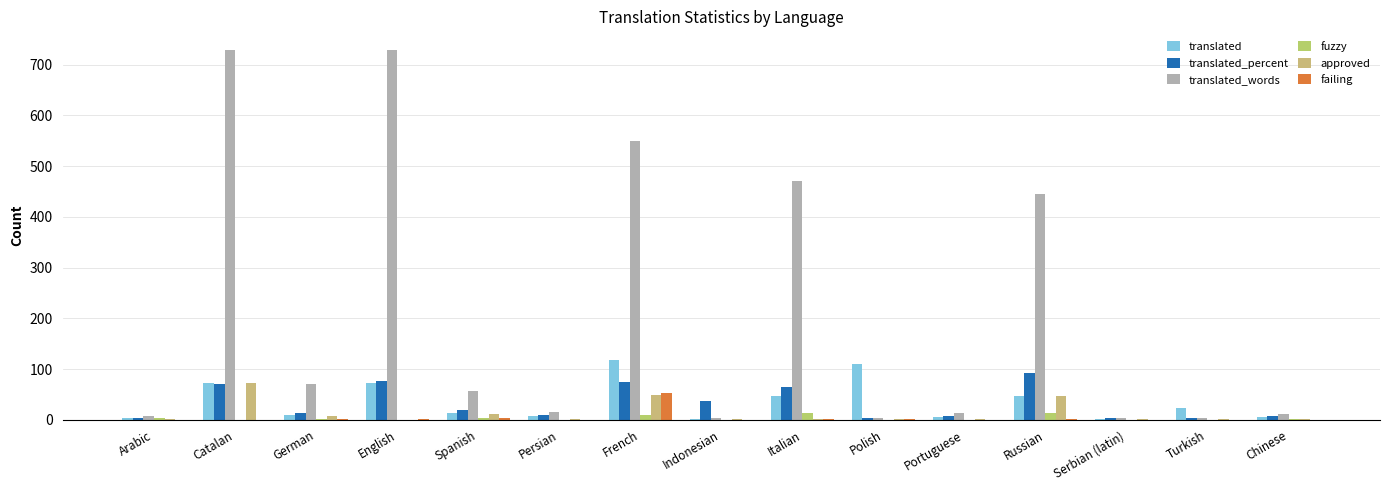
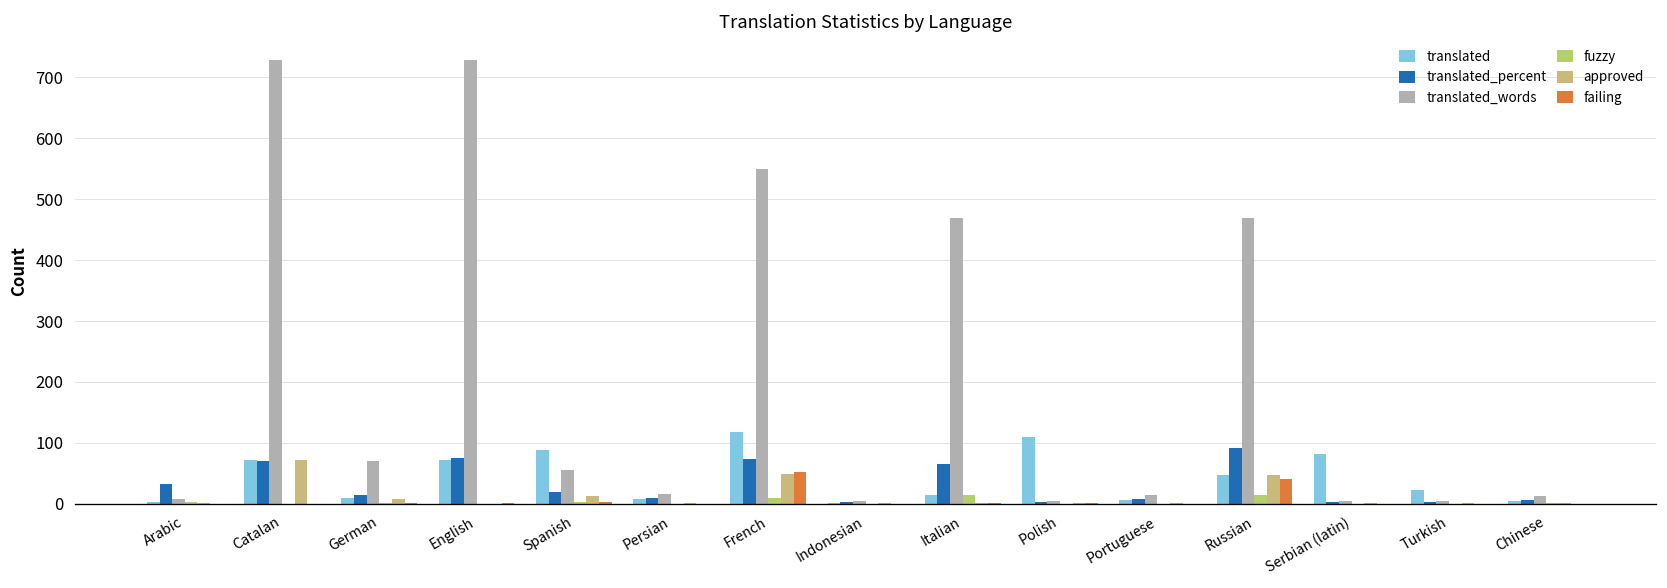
  {
    "translated": {
      "Catalan": 70,
      "German": 10,
      "English": 70,
-     "Spanish": 10,
+     "Spanish": 90,
      "Persian": 10,
      "French": 120,
-     "Italian": 50,
+     "Italian": 20,
      "Polish": 110,
      "Portuguese": 10,
      "Russian": 50,
-     "Serbian (latin)": 0,
+     "Serbian (latin)": 80,
      "Turkish": 20,
      "Chinese": 10
    },
    "translated_percent": {
-     "Arabic": 0,
+     "Arabic": 30,
      "Catalan": 70,
      "German": 10,
      "English": 80,
      "Spanish": 20,
      "Persian": 10,
      "French": 70,
-     "Indonesian": 40,
+     "Indonesian": 0,
      "Italian": 70,
      "Portuguese": 10,
      "Russian": 90,
      "Chinese": 10
    },
    "translated_words": {
      "Arabic": 10,
      "Catalan": 730,
      "German": 70,
      "English": 730,
      "Spanish": 60,
      "Persian": 20,
      "French": 550,
      "Italian": 470,
      "Portuguese": 10,
-     "Russian": 440,
+     "Russian": 470,
      "Chinese": 10
    },
    "failing": {
      "Arabic": 0,
      "Catalan": 0,
      "Persian": 0,
      "French": 50,
      "Indonesian": 0,
      "Portuguese": 0,
-     "Russian": 0,
+     "Russian": 40,
      "Serbian (latin)": 0,
      "Turkish": 0,
      "Chinese": 0
    }
  }
